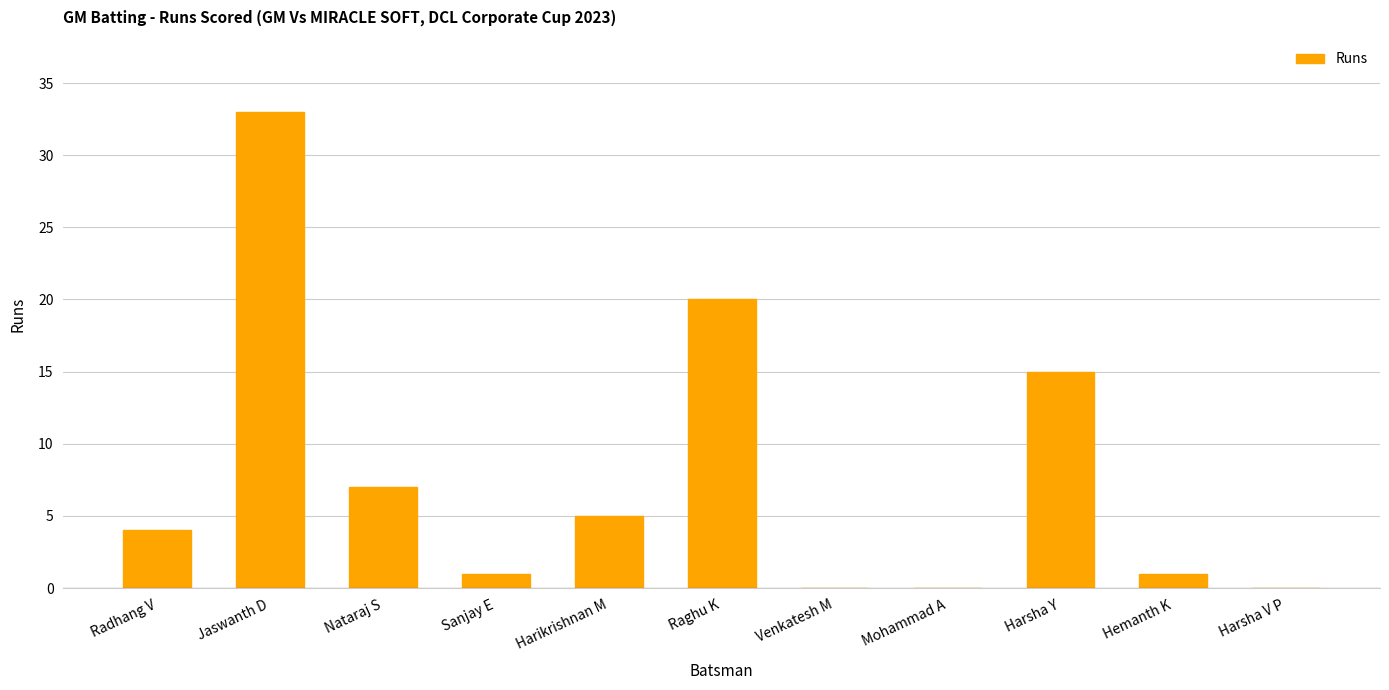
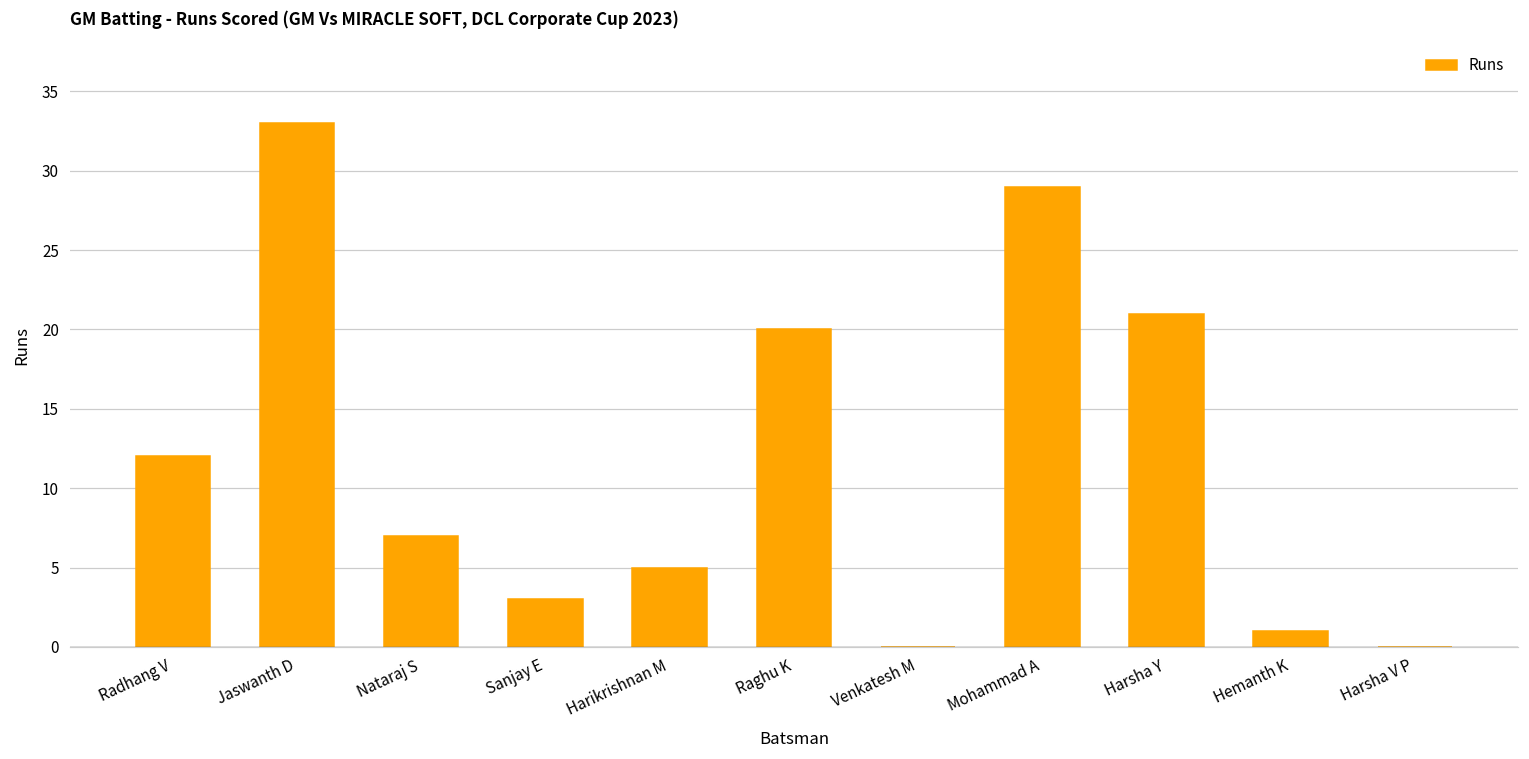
  {
-   "Radhang V": 4,
+   "Radhang V": 12,
    "Jaswanth D": 33,
    "Nataraj S": 7,
-   "Sanjay E": 1,
+   "Sanjay E": 3,
    "Harikrishnan M": 5,
    "Raghu K": 20,
    "Venkatesh M": 0,
-   "Mohammad A": 0,
-   "Harsha Y": 15,
+   "Mohammad A": 29,
+   "Harsha Y": 21,
    "Hemanth K": 1,
    "Harsha V P": 0
  }
